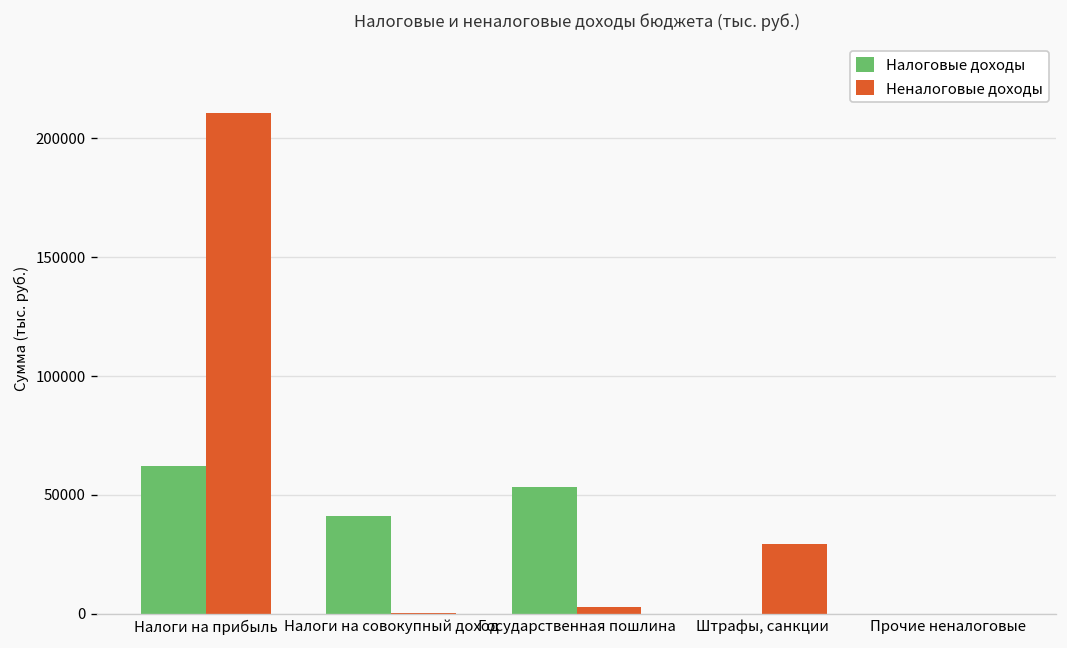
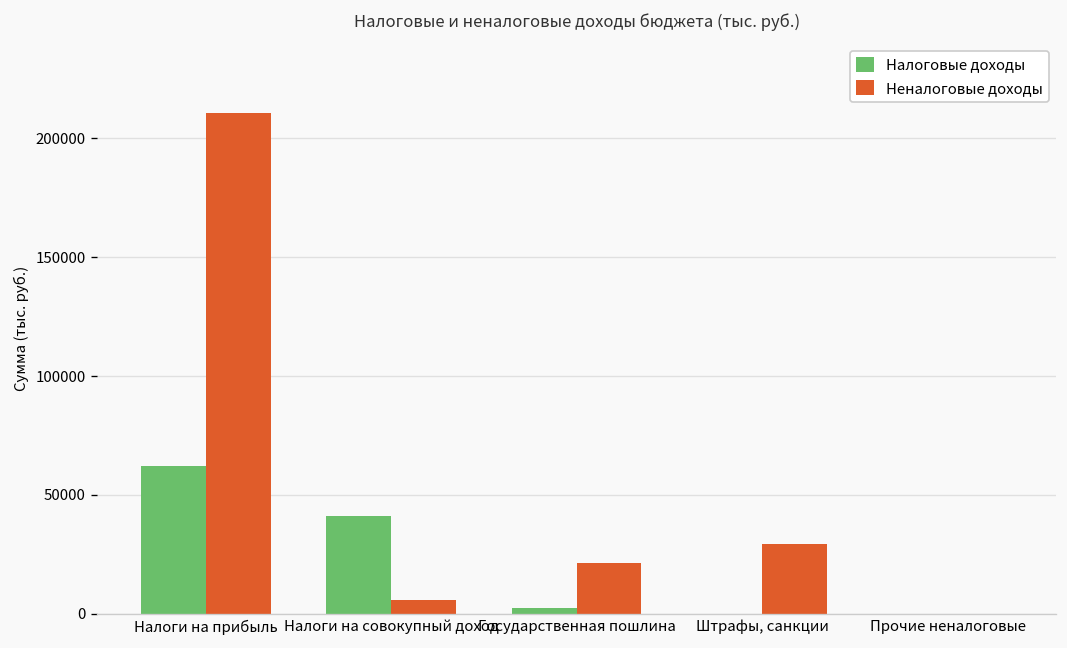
  {
    "Налоговые доходы": {
      "Налоги на прибыль": 62000,
      "Налоги на совокупный доход": 41000,
-     "Государственная пошлина": 53000,
+     "Государственная пошлина": 2000,
      "Штрафы, санкции": 0,
      "Прочие неналоговые": 0
    },
    "Неналоговые доходы": {
      "Налоги на прибыль": 211000,
-     "Налоги на совокупный доход": 1000,
-     "Государственная пошлина": 3000,
+     "Налоги на совокупный доход": 6000,
+     "Государственная пошлина": 21000,
      "Штрафы, санкции": 29000,
      "Прочие неналоговые": 0
    }
  }
